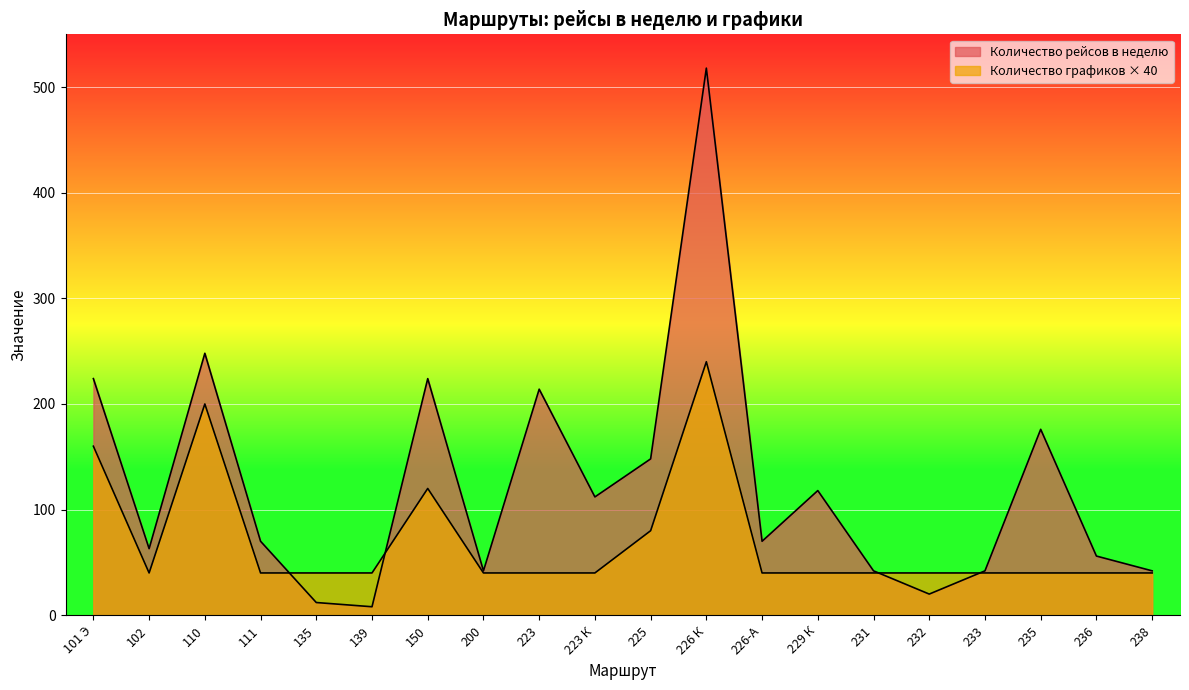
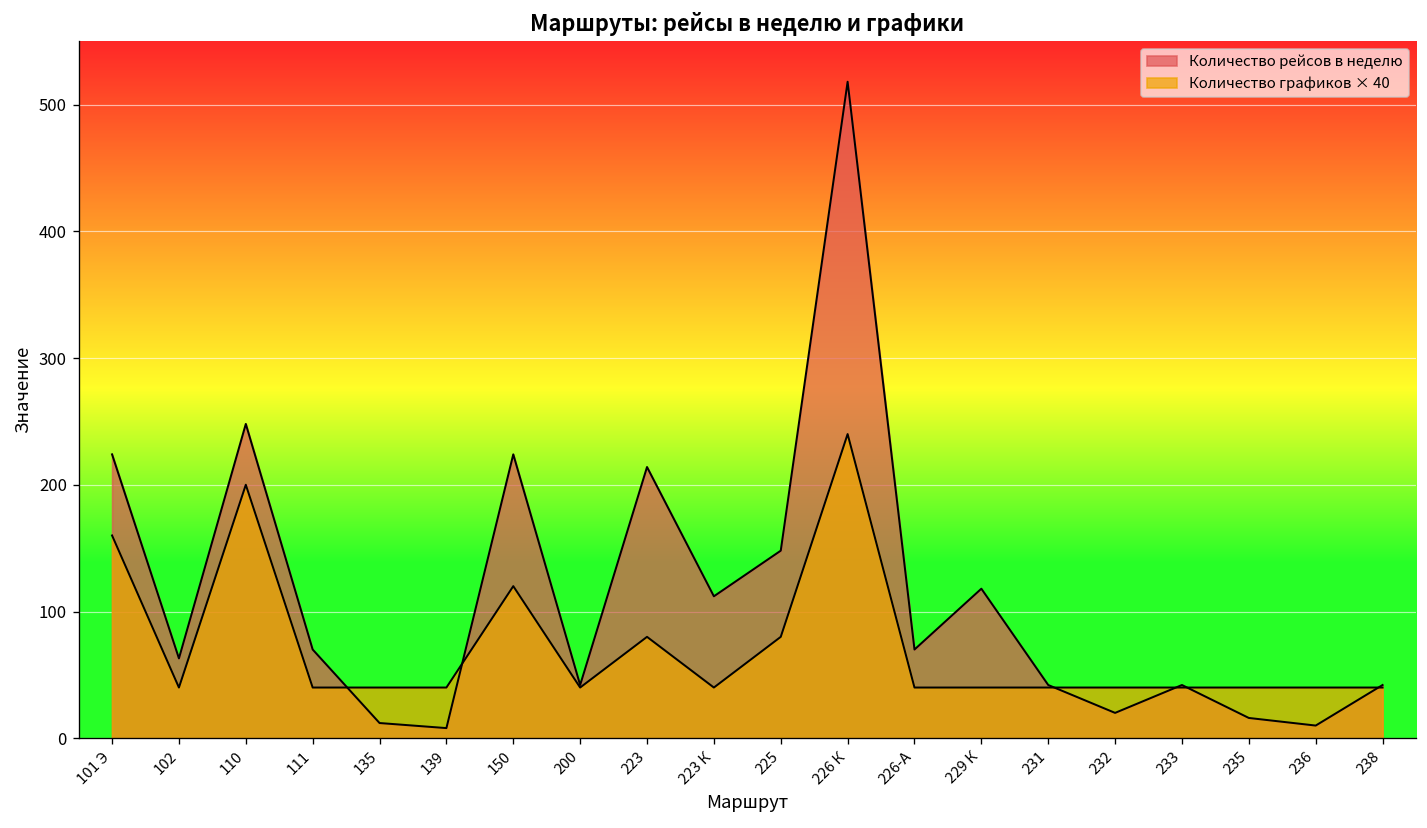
  {
    "Количество рейсов в неделю": {
      "101 Э": 224,
      "102": 63,
      "110": 248,
      "111": 70,
      "135": 12,
      "139": 8,
      "150": 224,
      "223": 214,
      "223 К": 112,
      "225": 148,
      "226 К": 518,
      "226-А": 70,
      "229 К": 118,
      "232": 20,
-     "235": 176,
-     "236": 56
+     "235": 16,
+     "236": 10
    },
    "Количество графиков × 40": {
      "101 Э": 160,
      "102": 40,
      "110": 200,
      "111": 40,
      "135": 40,
      "139": 40,
      "150": 120,
-     "223": 40,
+     "223": 80,
      "223 К": 40,
      "225": 80,
      "226 К": 240,
      "226-А": 40,
      "229 К": 40,
      "232": 40,
      "235": 40,
      "236": 40
    }
  }
